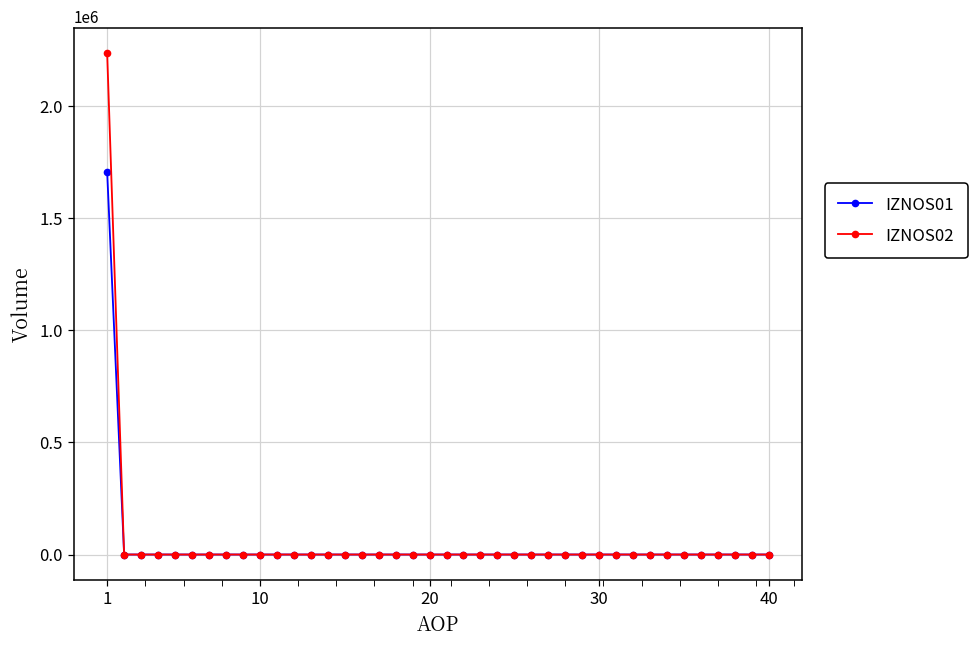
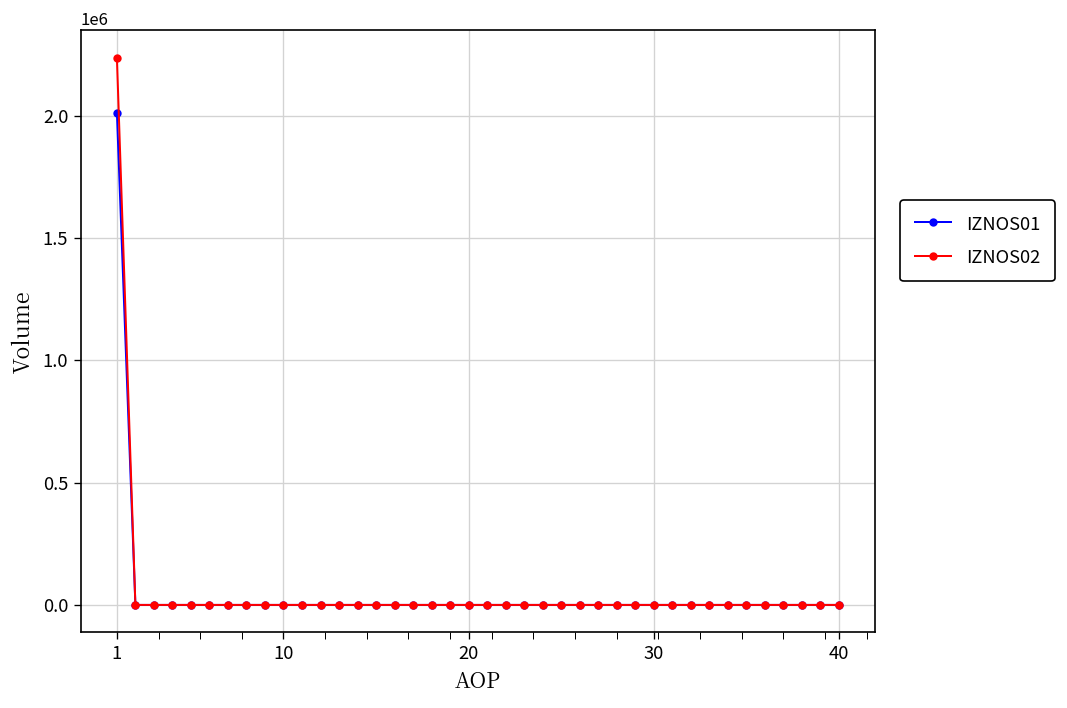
  {
    "IZNOS01": {
-     "1": 1710000
+     "1": 2010000
    },
    "IZNOS02": {
      "1": 2240000
    }
  }
